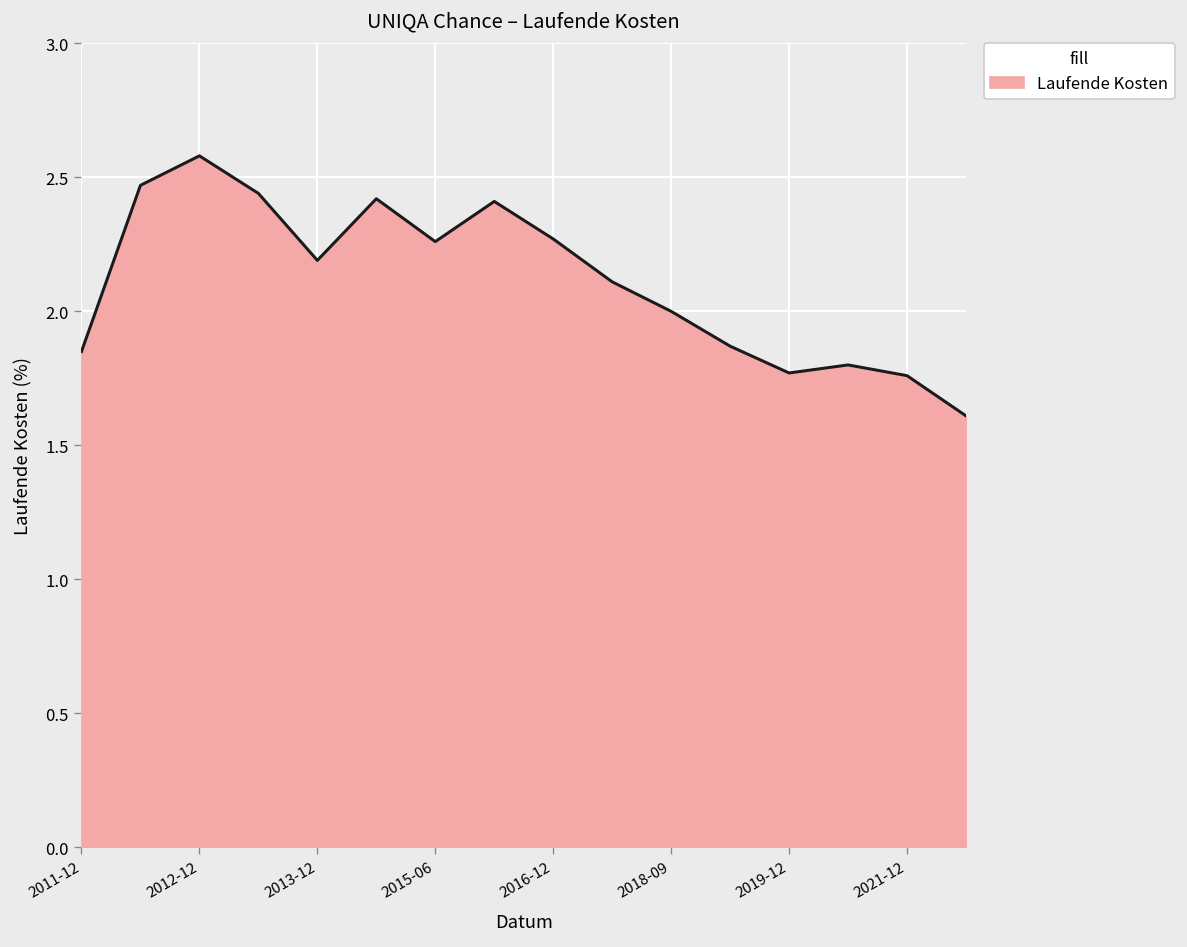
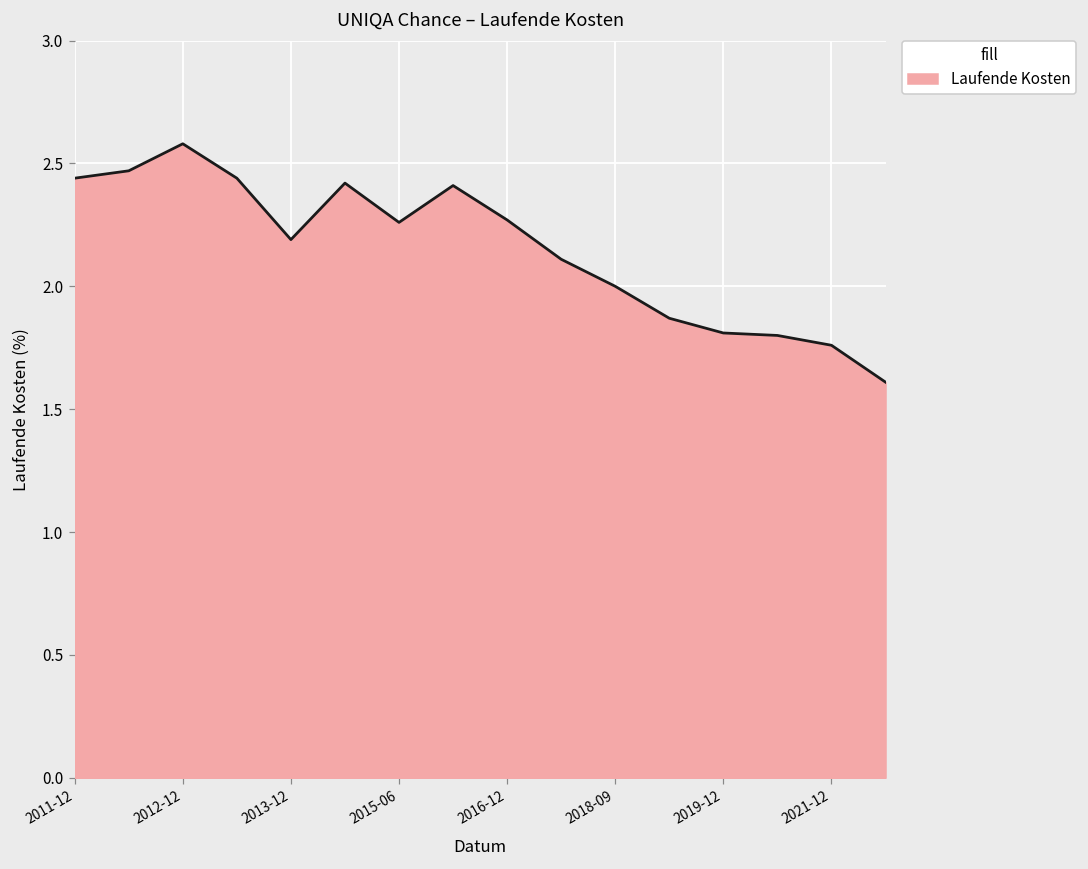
  {
-   "2011-12": 1.85,
+   "2011-12": 2.44,
    "2012-12": 2.58,
    "2013-12": 2.19,
    "2015-06": 2.26,
    "2016-12": 2.27,
    "2018-09": 2.00,
-   "2019-12": 1.77,
+   "2019-12": 1.81,
    "2021-12": 1.76
  }
